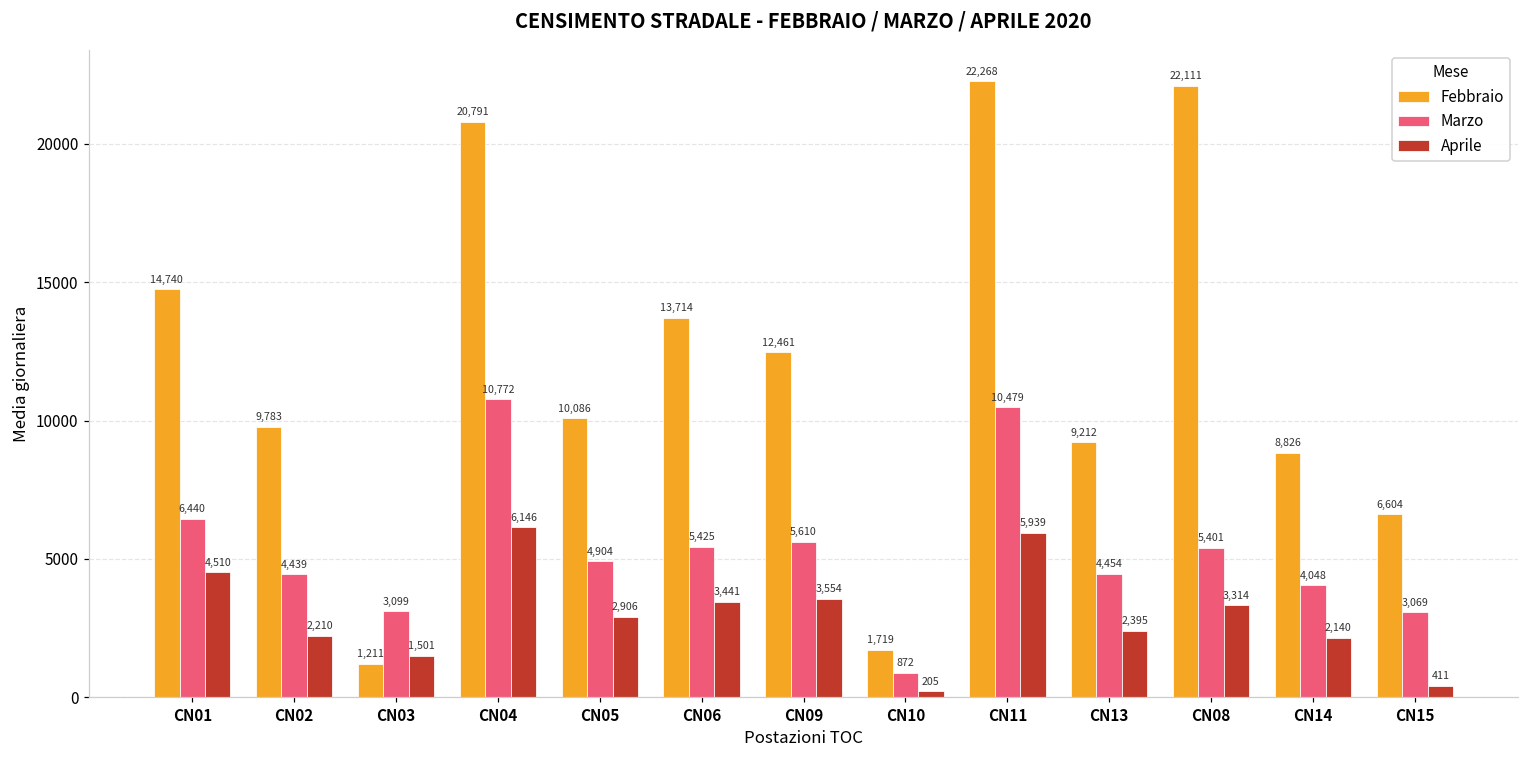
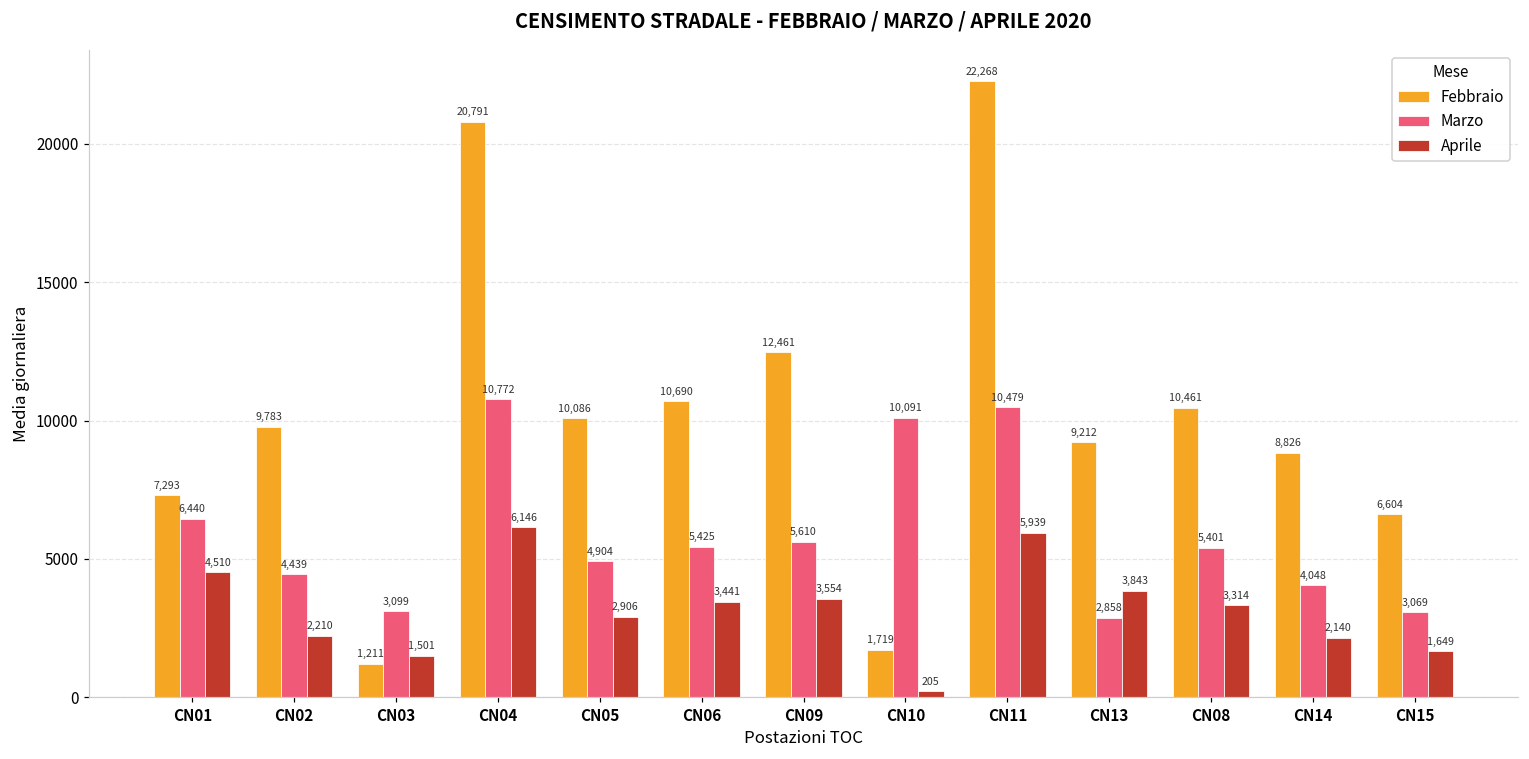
  {
    "Febbraio": {
-     "CN01": "14,740",
+     "CN01": "7,293",
      "CN02": "9,783",
      "CN03": "1,211",
      "CN04": "20,791",
      "CN05": "10,086",
-     "CN06": "13,714",
+     "CN06": "10,690",
      "CN09": "12,461",
      "CN10": "1,719",
      "CN11": "22,268",
      "CN13": "9,212",
-     "CN08": "22,111",
+     "CN08": "10,461",
      "CN14": "8,826",
      "CN15": "6,604"
    },
    "Marzo": {
      "CN01": "6,440",
      "CN02": "4,439",
      "CN03": "3,099",
      "CN04": "10,772",
      "CN05": "4,904",
      "CN06": "5,425",
      "CN09": "5,610",
-     "CN10": "872",
+     "CN10": "10,091",
      "CN11": "10,479",
-     "CN13": "4,454",
+     "CN13": "2,858",
      "CN08": "5,401",
      "CN14": "4,048",
      "CN15": "3,069"
    },
    "Aprile": {
      "CN01": "4,510",
      "CN02": "2,210",
      "CN03": "1,501",
      "CN04": "6,146",
      "CN05": "2,906",
      "CN06": "3,441",
      "CN09": "3,554",
      "CN10": "205",
      "CN11": "5,939",
-     "CN13": "2,395",
+     "CN13": "3,843",
      "CN08": "3,314",
      "CN14": "2,140",
-     "CN15": "411"
+     "CN15": "1,649"
    }
  }
